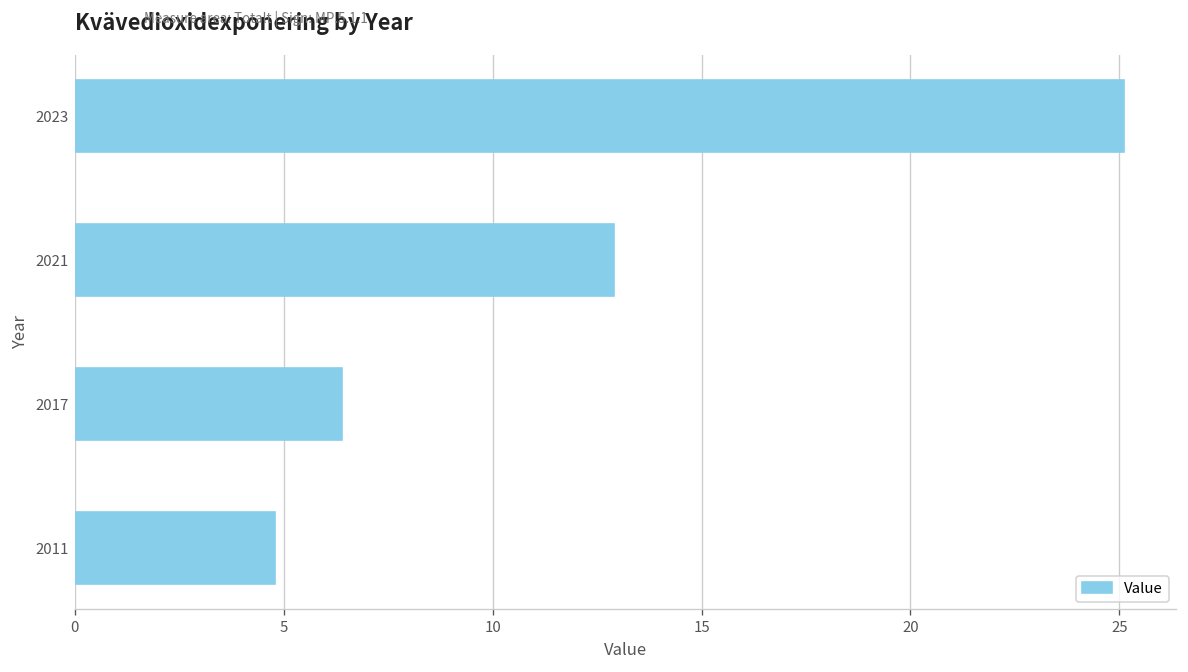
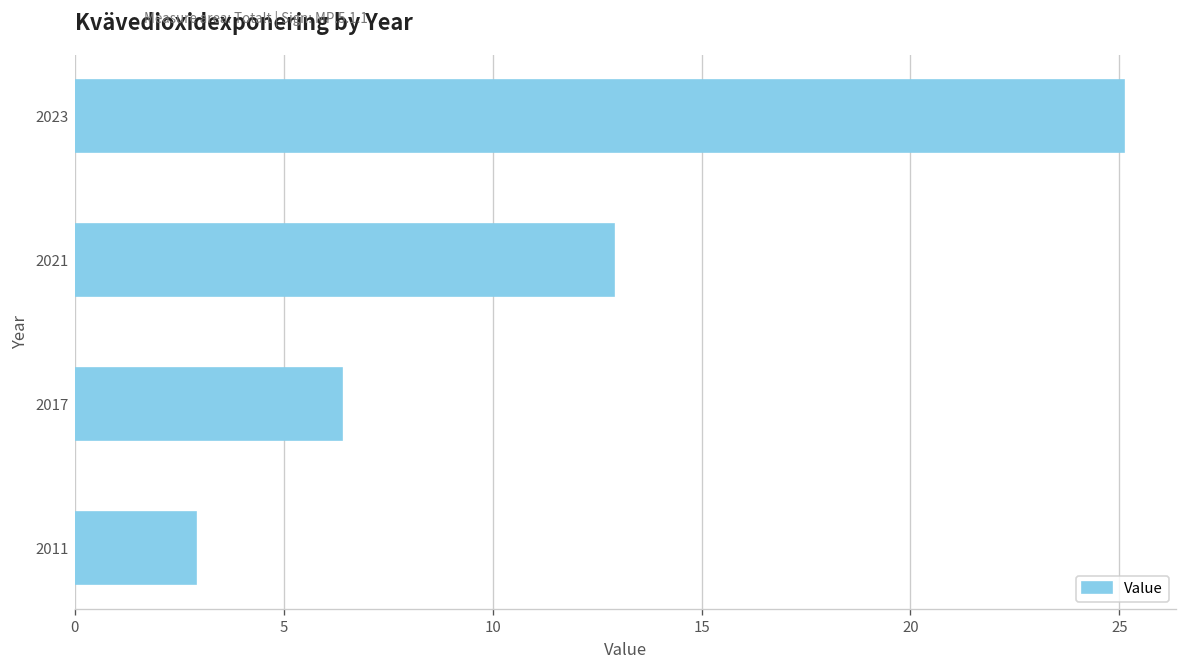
  {
    "2023": 25.1,
    "2021": 12.9,
    "2017": 6.4,
-   "2011": 4.8
+   "2011": 2.9
  }
